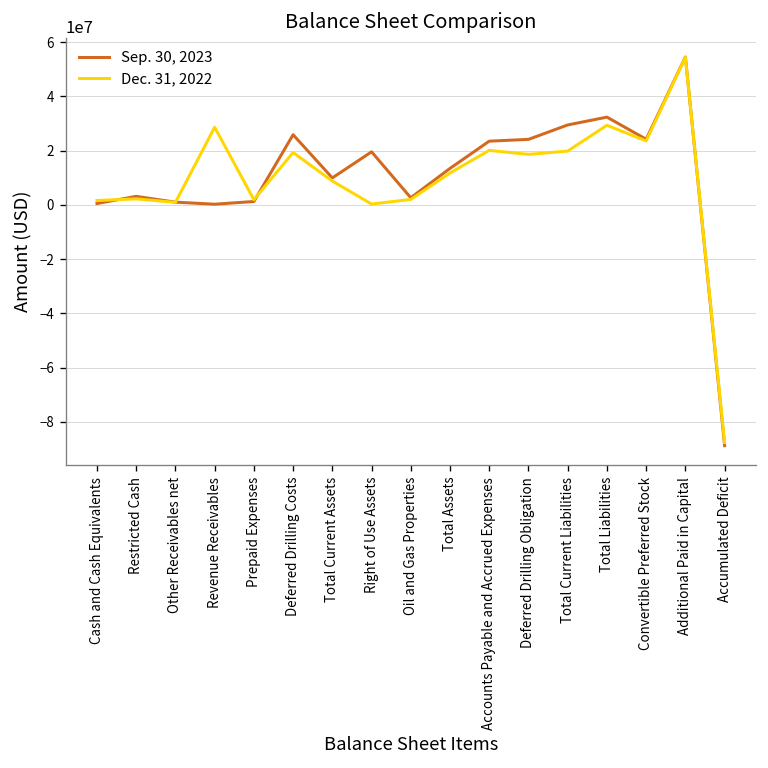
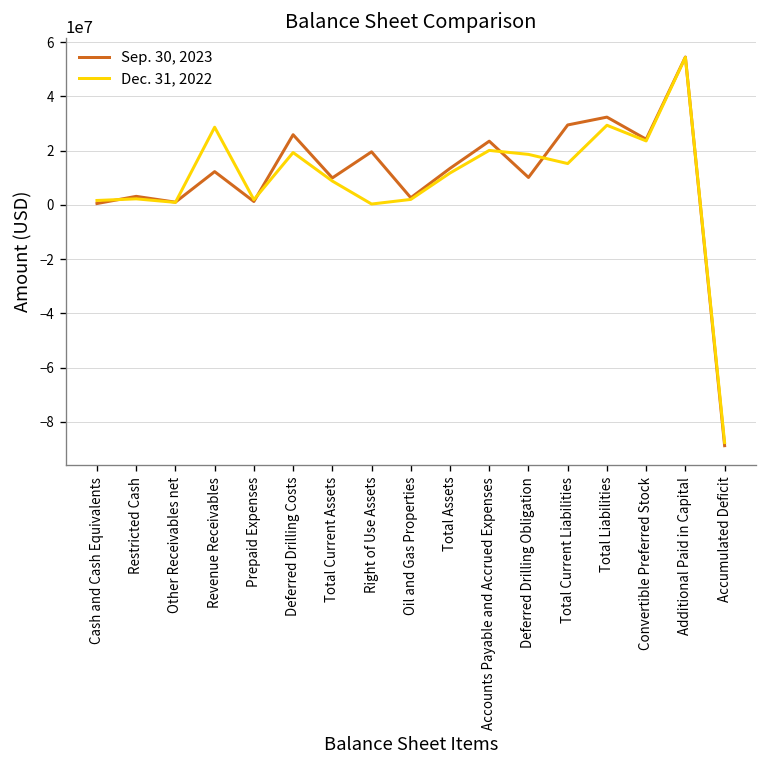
  {
    "Sep. 30, 2023": {
-     "Revenue Receivables": 0,
+     "Revenue Receivables": 12000000,
      "Deferred Drilling Costs": 26000000,
      "Total Current Assets": 10000000,
      "Right of Use Assets": 20000000,
      "Total Assets": 13000000,
      "Accounts Payable and Accrued Expenses": 24000000,
-     "Deferred Drilling Obligation": 24000000,
+     "Deferred Drilling Obligation": 10000000,
      "Total Current Liabilities": 30000000,
      "Total Liabilities": 32000000,
      "Accumulated Deficit": -89000000
    },
    "Dec. 31, 2022": {
      "Revenue Receivables": 29000000,
      "Deferred Drilling Costs": 19000000,
      "Total Current Assets": 9000000,
      "Right of Use Assets": 0,
      "Total Assets": 12000000,
      "Accounts Payable and Accrued Expenses": 20000000,
      "Deferred Drilling Obligation": 19000000,
-     "Total Current Liabilities": 20000000,
+     "Total Current Liabilities": 15000000,
      "Total Liabilities": 29000000,
      "Accumulated Deficit": -88000000
    }
  }
